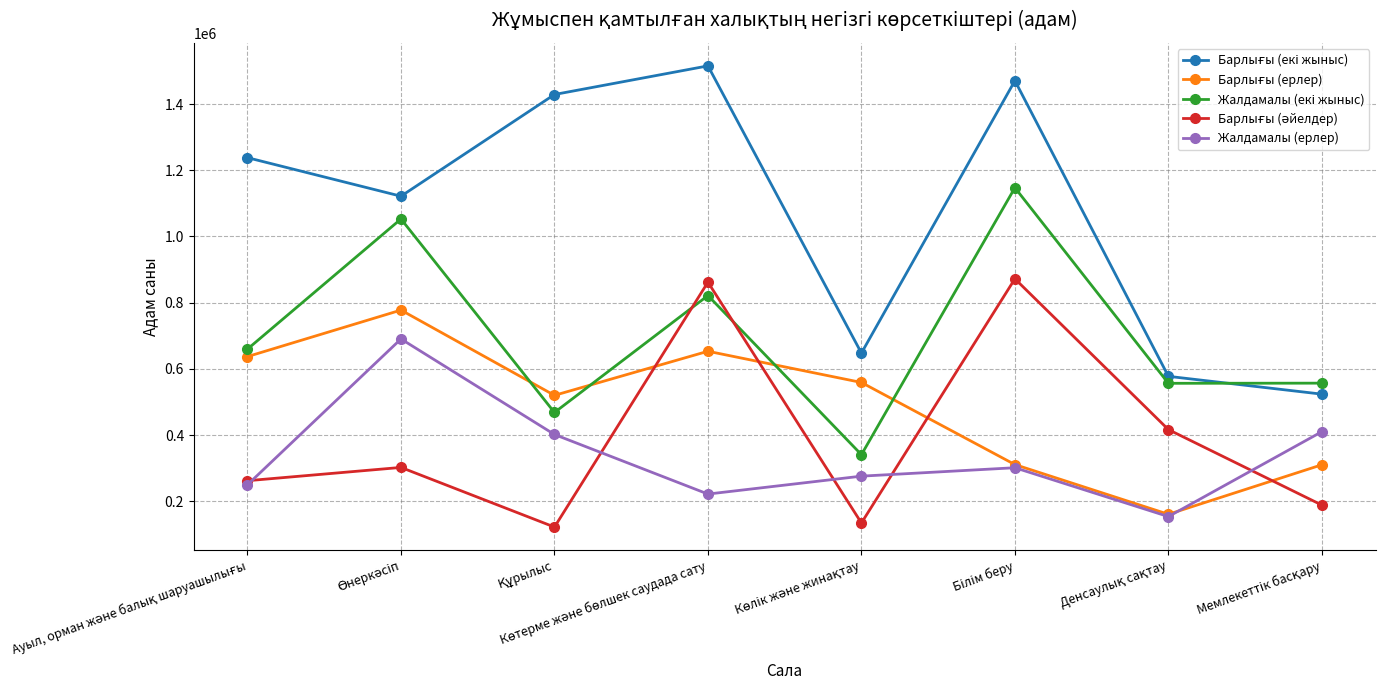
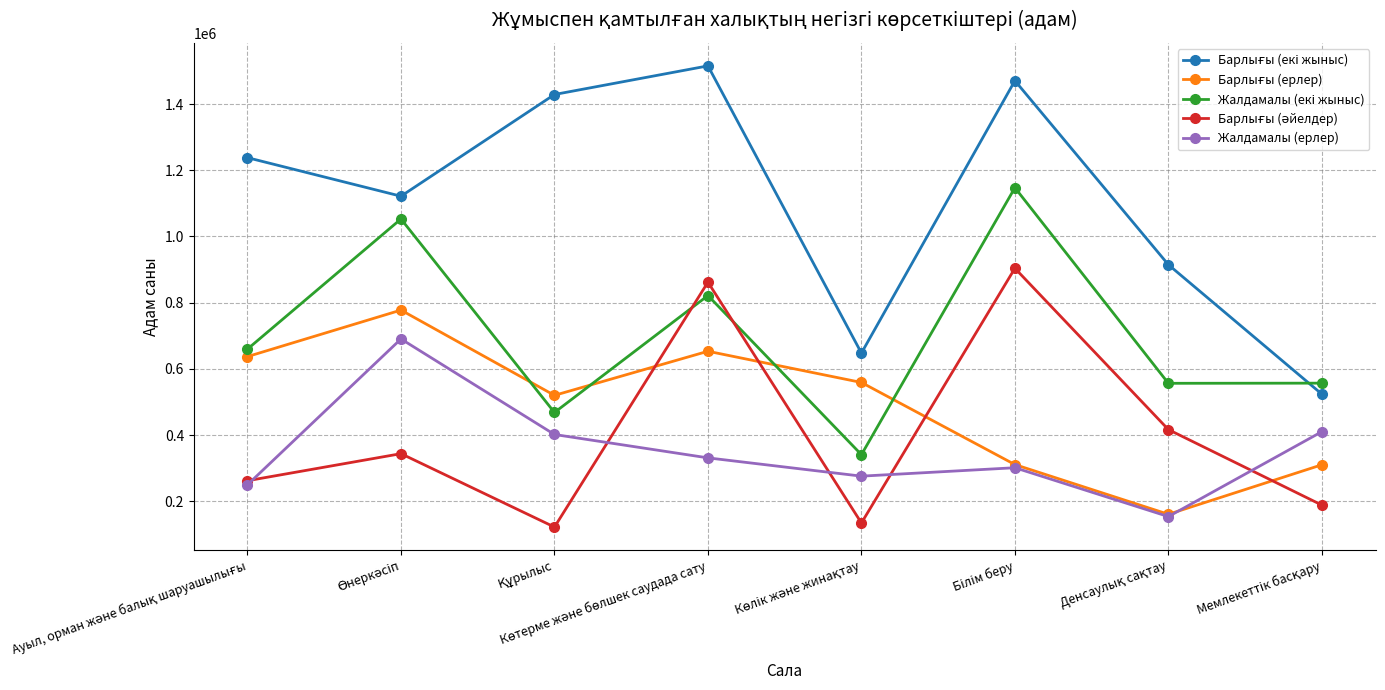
  {
    "Барлығы (екі жыныс)": {
      "Ауыл, орман және балық шаруашылығы": 1240000,
      "Өнеркәсіп": 1120000,
      "Құрылыс": 1430000,
      "Көтерме және бөлшек саудада сату": 1520000,
      "Көлік және жинақтау": 650000,
      "Білім беру": 1470000,
-     "Денсаулық сақтау": 580000,
+     "Денсаулық сақтау": 910000,
      "Мемлекеттік басқару": 520000
    },
    "Барлығы (ерлер)": {
      "Ауыл, орман және балық шаруашылығы": 640000,
      "Өнеркәсіп": 780000,
      "Құрылыс": 520000,
      "Көтерме және бөлшек саудада сату": 650000,
      "Көлік және жинақтау": 560000,
      "Білім беру": 310000,
      "Мемлекеттік басқару": 310000
    },
    "Жалдамалы (екі жыныс)": {
      "Ауыл, орман және балық шаруашылығы": 660000,
      "Өнеркәсіп": 1050000,
      "Құрылыс": 470000,
      "Көтерме және бөлшек саудада сату": 820000,
      "Көлік және жинақтау": 340000,
      "Білім беру": 1150000,
      "Денсаулық сақтау": 560000,
      "Мемлекеттік басқару": 560000
    },
    "Барлығы (әйелдер)": {
      "Ауыл, орман және балық шаруашылығы": 260000,
-     "Өнеркәсіп": 300000,
+     "Өнеркәсіп": 340000,
      "Құрылыс": 120000,
      "Көтерме және бөлшек саудада сату": 860000,
      "Көлік және жинақтау": 130000,
-     "Білім беру": 870000,
+     "Білім беру": 900000,
      "Денсаулық сақтау": 420000,
      "Мемлекеттік басқару": 190000
    },
    "Жалдамалы (ерлер)": {
      "Ауыл, орман және балық шаруашылығы": 250000,
      "Өнеркәсіп": 690000,
      "Құрылыс": 400000,
-     "Көтерме және бөлшек саудада сату": 220000,
+     "Көтерме және бөлшек саудада сату": 330000,
      "Көлік және жинақтау": 280000,
      "Білім беру": 300000,
      "Мемлекеттік басқару": 410000
    }
  }
